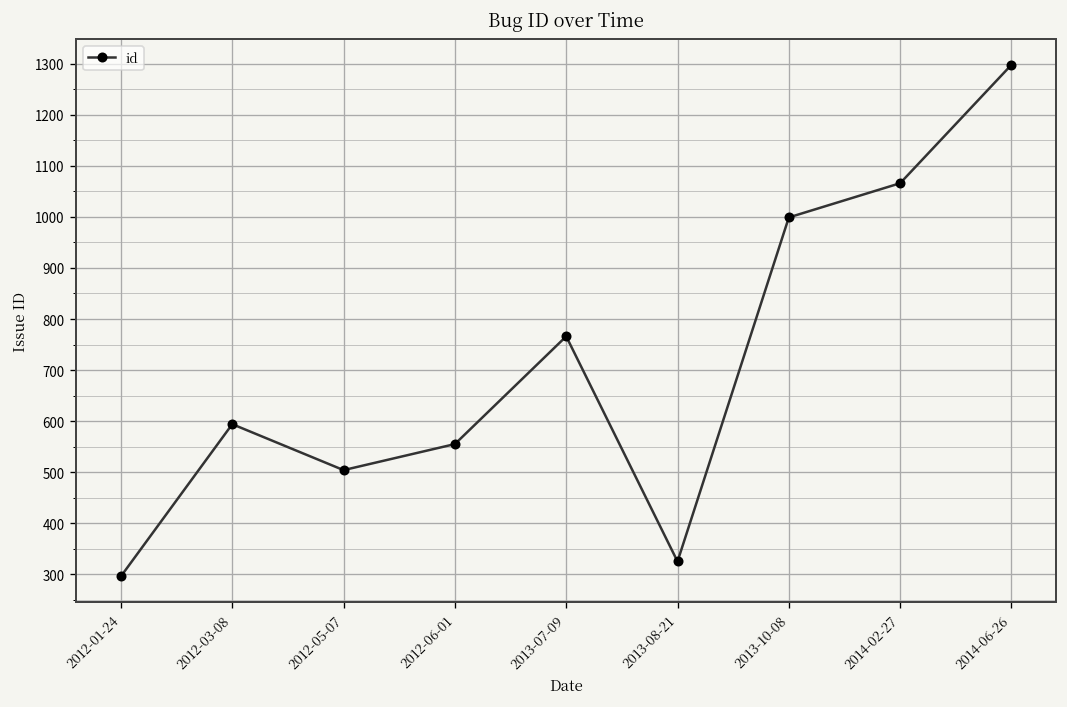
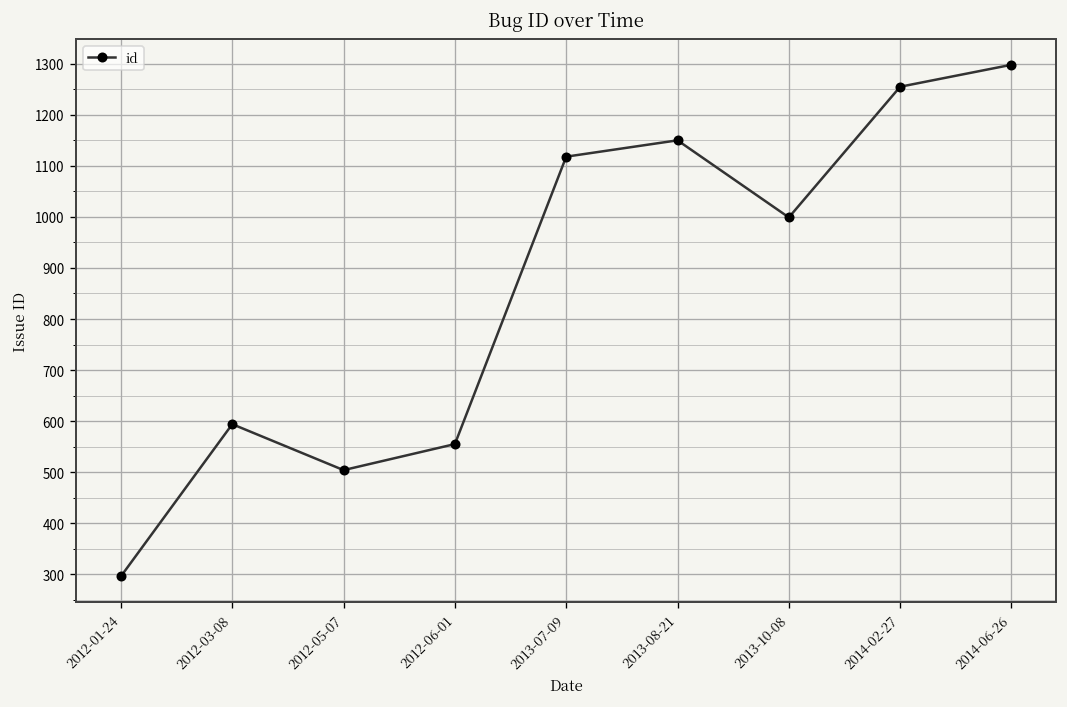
  {
    "2012-01-24": 300,
    "2012-03-08": 590,
    "2012-05-07": 500,
    "2012-06-01": 560,
-   "2013-07-09": 770,
-   "2013-08-21": 330,
+   "2013-07-09": 1120,
+   "2013-08-21": 1150,
    "2013-10-08": 1000,
-   "2014-02-27": 1070,
+   "2014-02-27": 1260,
    "2014-06-26": 1300
  }
